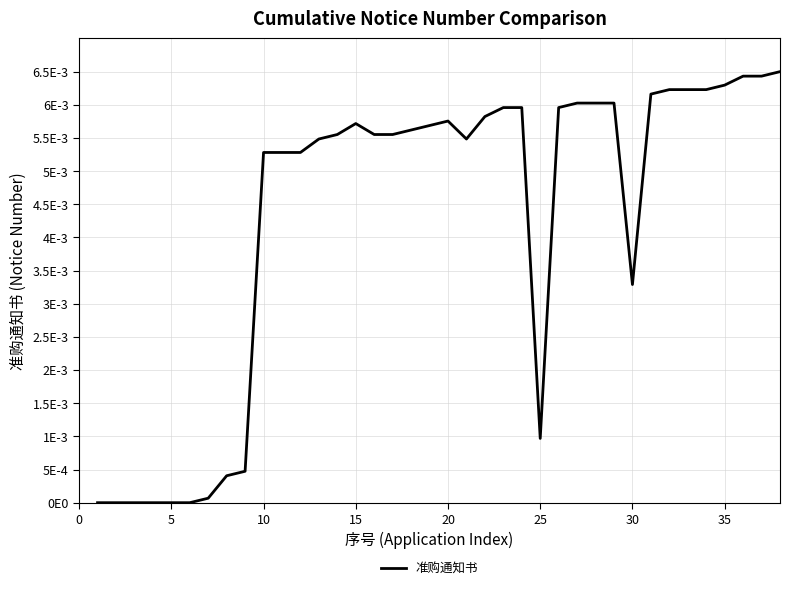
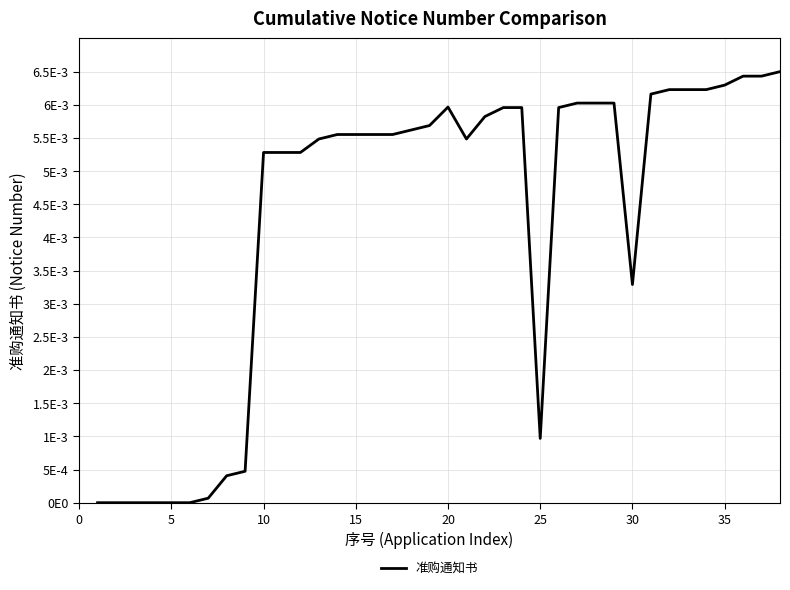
  {
    "5": 0.0000,
    "10": 0.0053,
-   "15": 0.0057,
-   "20": 0.0058,
+   "15": 0.0056,
+   "20": 0.0060,
    "25": 0.0010,
    "30": 0.0033,
    "35": 0.0063
  }
